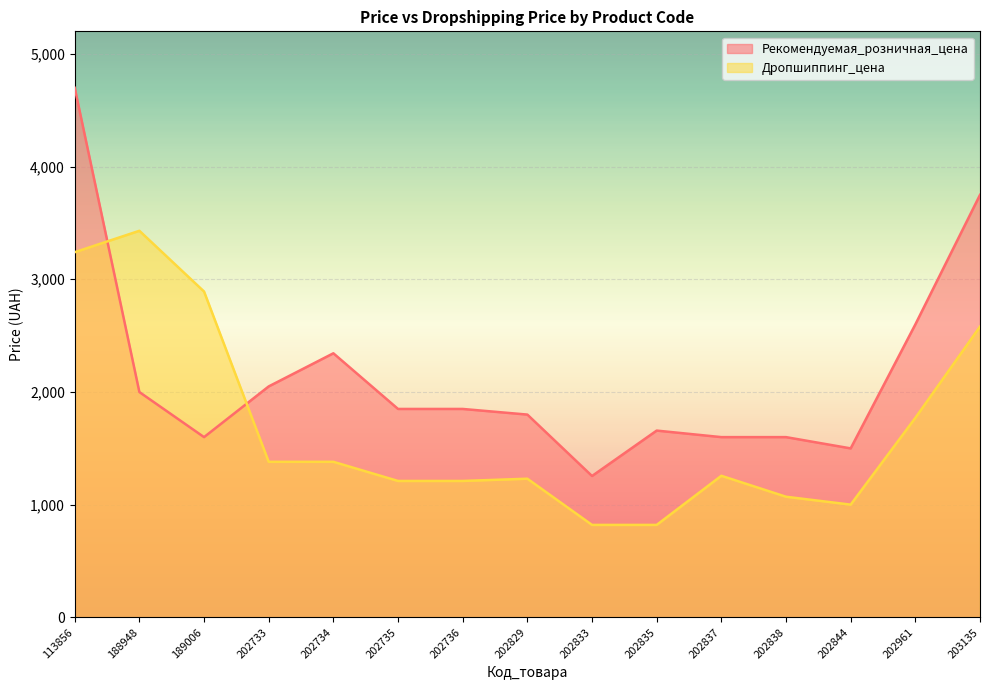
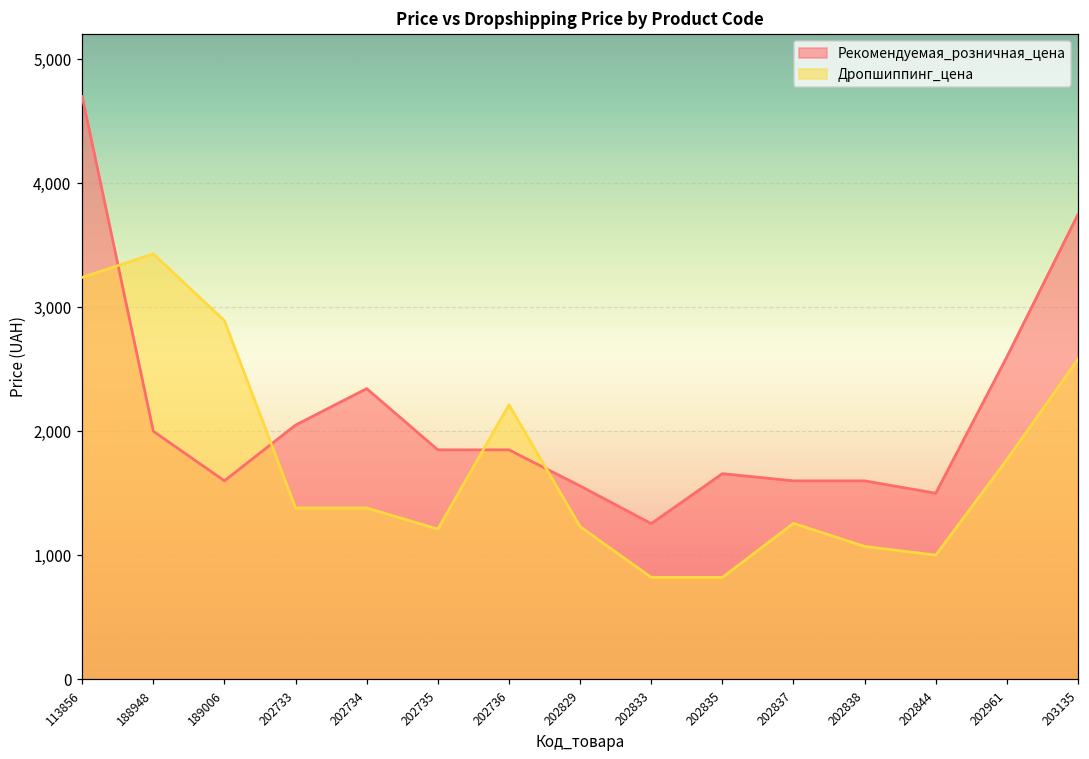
  {
    "Рекомендуемая_розничная_цена": {
      "113856": "4,700",
      "188948": "2,000",
      "189006": "1,600",
      "202733": "2,050",
      "202734": "2,340",
      "202735": "1,850",
      "202736": "1,850",
-     "202829": "1,800",
+     "202829": "1,560",
      "202833": "1,250",
      "202835": "1,660",
      "202837": "1,600",
      "202838": "1,600",
      "202844": "1,500",
      "202961": "2,600",
      "203135": "3,750"
    },
    "Дропшиппинг_цена": {
      "113856": "3,240",
      "188948": "3,430",
      "189006": "2,890",
      "202733": "1,380",
      "202734": "1,380",
      "202735": "1,210",
-     "202736": "1,210",
+     "202736": "2,210",
      "202829": "1,230",
      "202833": "820",
      "202835": "820",
      "202837": "1,260",
      "202838": "1,070",
      "202844": "1,000",
      "202961": "1,770",
      "203135": "2,580"
    }
  }
